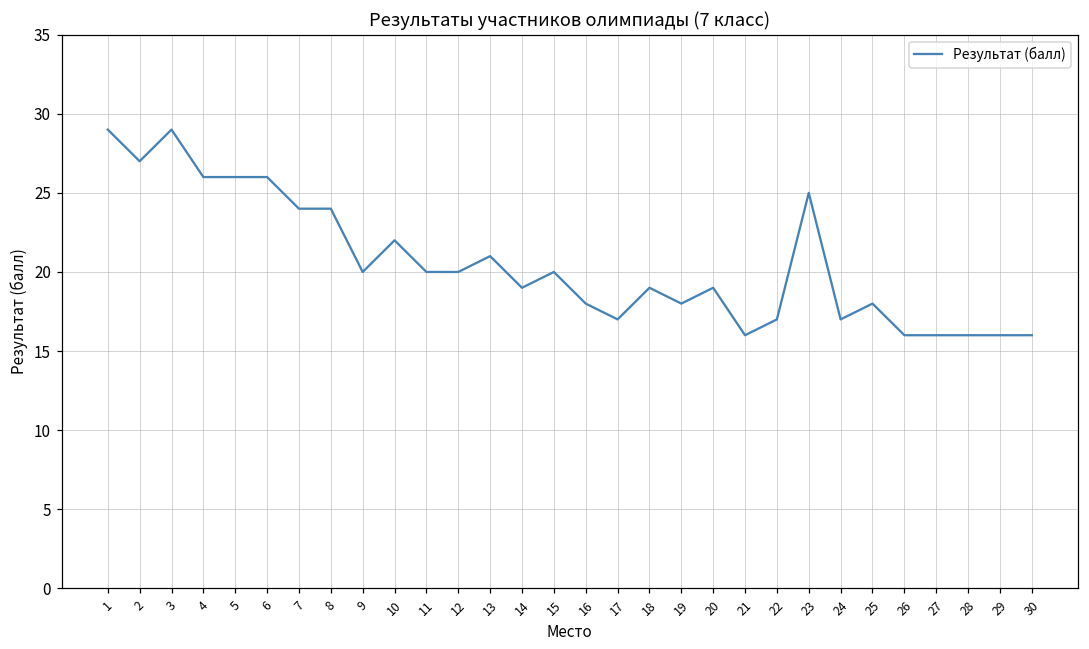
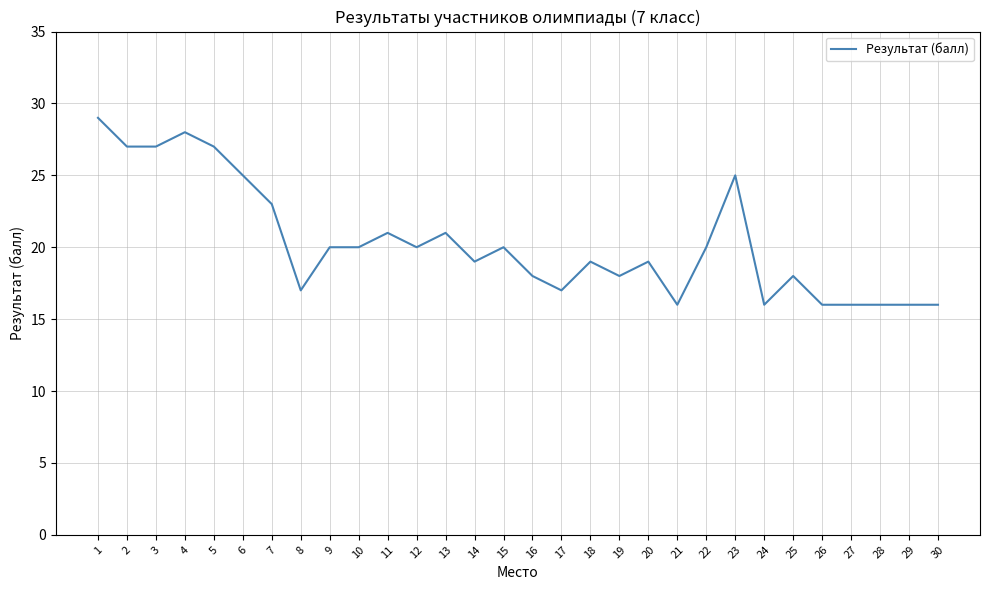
  {
    "1": 29,
    "2": 27,
-   "3": 29,
-   "4": 26,
-   "5": 26,
-   "6": 26,
-   "7": 24,
-   "8": 24,
+   "3": 27,
+   "4": 28,
+   "5": 27,
+   "6": 25,
+   "7": 23,
+   "8": 17,
    "9": 20,
-   "10": 22,
-   "11": 20,
+   "10": 20,
+   "11": 21,
    "12": 20,
    "13": 21,
    "14": 19,
    "15": 20,
    "16": 18,
    "17": 17,
    "18": 19,
    "19": 18,
    "20": 19,
    "21": 16,
-   "22": 17,
+   "22": 20,
    "23": 25,
-   "24": 17,
+   "24": 16,
    "25": 18,
    "26": 16,
    "27": 16,
    "28": 16,
    "29": 16,
    "30": 16
  }
